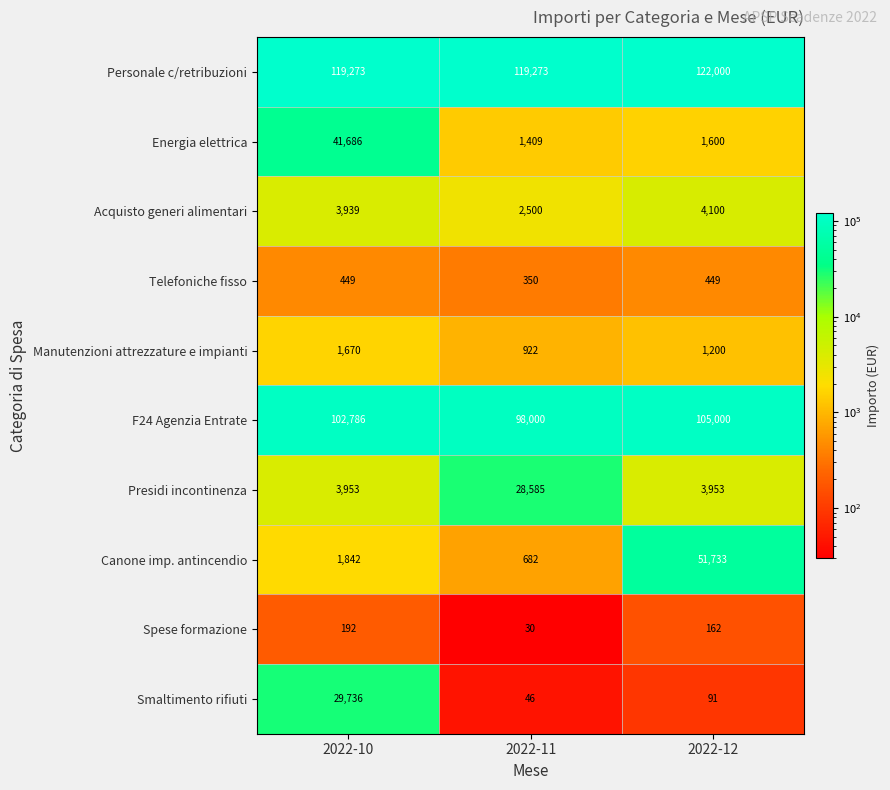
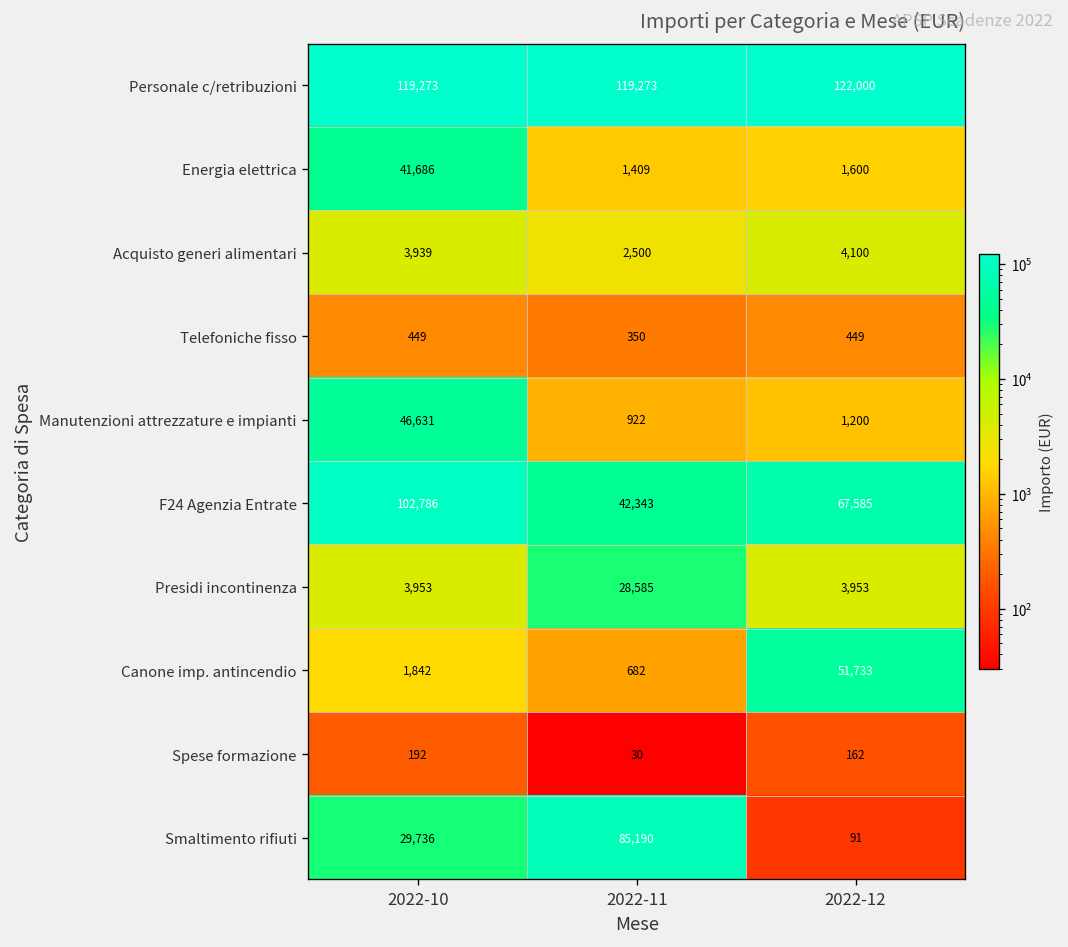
  {
    "Personale c/retribuzioni": {
      "2022-10": "119,273",
      "2022-11": "119,273",
      "2022-12": "122,000"
    },
    "Energia elettrica": {
      "2022-10": "41,686",
      "2022-11": "1,409",
      "2022-12": "1,600"
    },
    "Acquisto generi alimentari": {
      "2022-10": "3,939",
      "2022-11": "2,500",
      "2022-12": "4,100"
    },
    "Telefoniche fisso": {
      "2022-10": "449",
      "2022-11": "350",
      "2022-12": "449"
    },
    "Manutenzioni attrezzature e impianti": {
-     "2022-10": "1,670",
+     "2022-10": "46,631",
      "2022-11": "922",
      "2022-12": "1,200"
    },
    "F24 Agenzia Entrate": {
      "2022-10": "102,786",
-     "2022-11": "98,000",
-     "2022-12": "105,000"
+     "2022-11": "42,343",
+     "2022-12": "67,585"
    },
    "Presidi incontinenza": {
      "2022-10": "3,953",
      "2022-11": "28,585",
      "2022-12": "3,953"
    },
    "Canone imp. antincendio": {
      "2022-10": "1,842",
      "2022-11": "682",
      "2022-12": "51,733"
    },
    "Spese formazione": {
      "2022-10": "192",
      "2022-11": "30",
      "2022-12": "162"
    },
    "Smaltimento rifiuti": {
      "2022-10": "29,736",
-     "2022-11": "46",
+     "2022-11": "85,190",
      "2022-12": "91"
    }
  }
